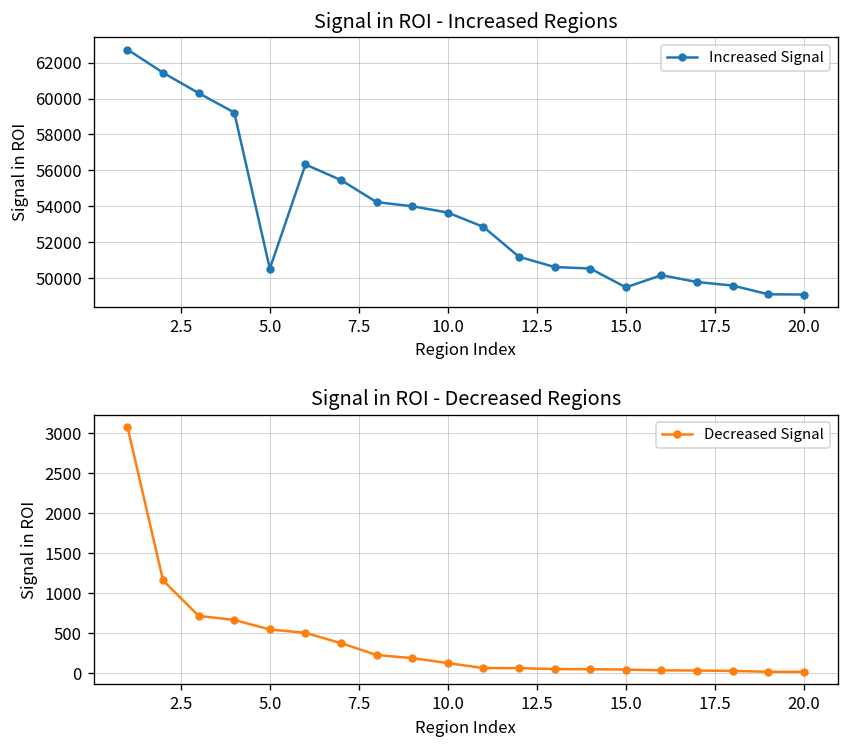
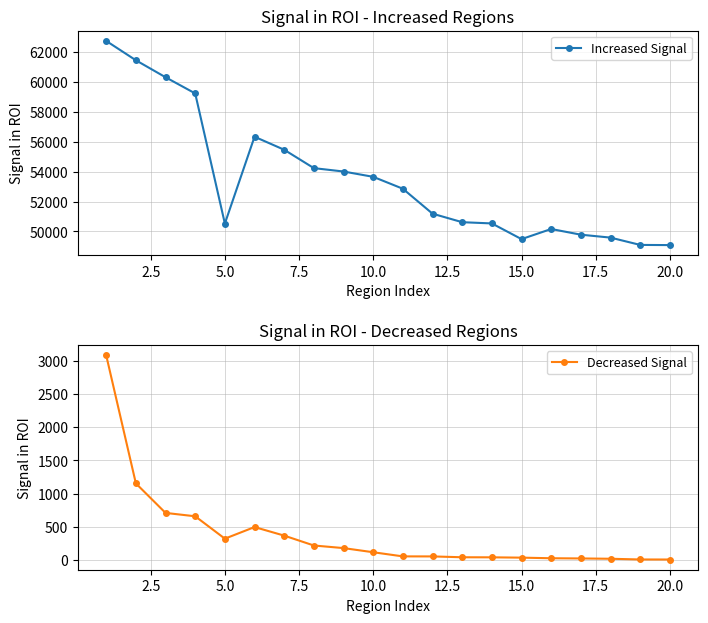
  {
    "Signal in ROI - Increased Regions": {
      "5.0": 50500,
      "10.0": 53600,
      "15.0": 49500,
      "20.0": 49100
    },
    "Signal in ROI - Decreased Regions": {
-     "5.0": 500,
+     "5.0": 300,
      "10.0": 100,
      "15.0": 0,
      "20.0": 0
    }
  }
